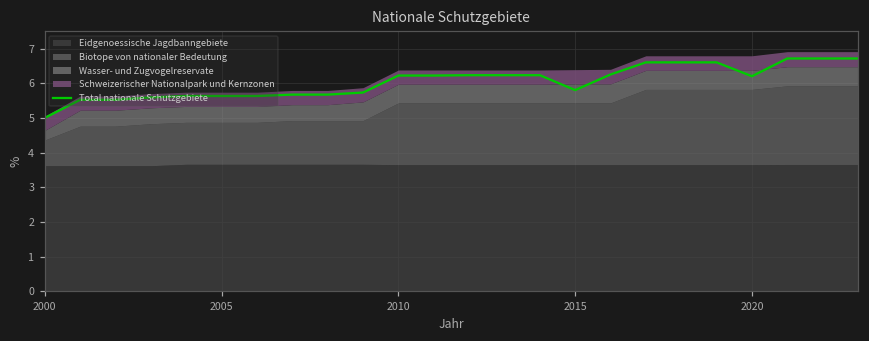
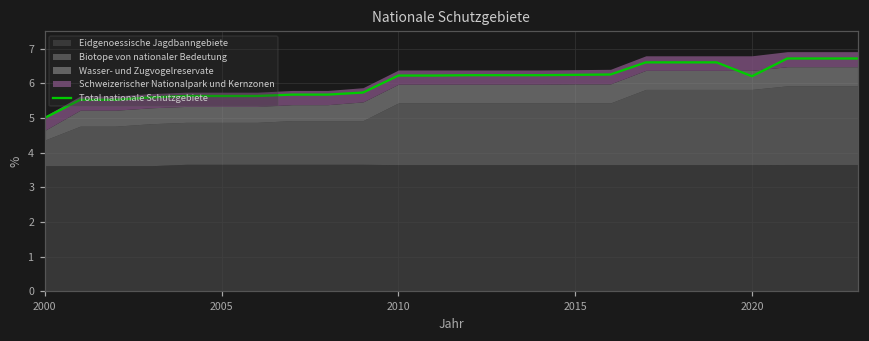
  {
    "Total nationale Schutzgebiete": {
      "2010": 6.2,
-     "2015": 5.8,
+     "2015": 6.2,
      "2020": 6.2
    }
  }
